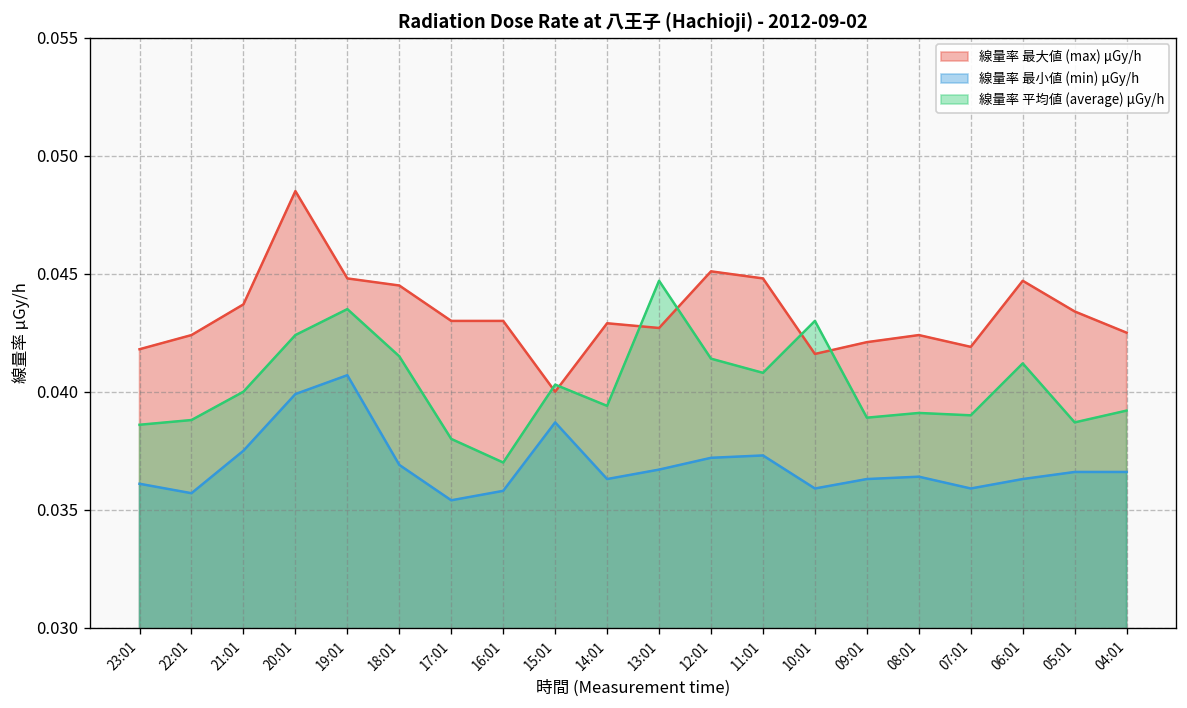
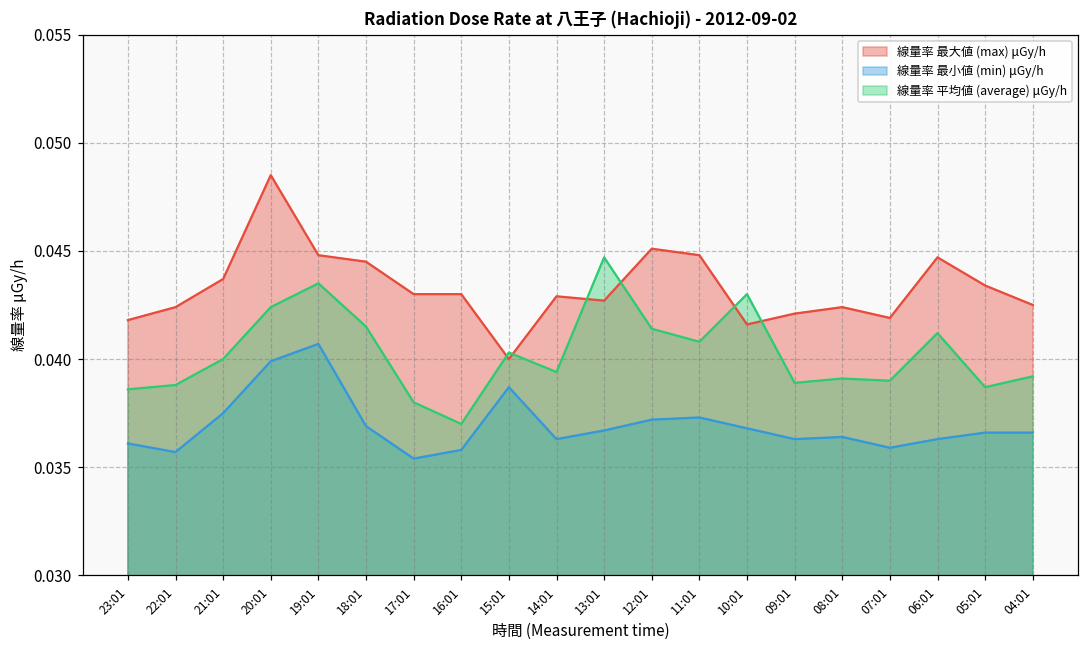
  {
    "線量率 最大値 (max) μGy/h": {
      "23:01": 0.0418,
      "22:01": 0.0424,
      "21:01": 0.0437,
      "20:01": 0.0485,
      "19:01": 0.0448,
      "18:01": 0.0445,
      "17:01": 0.0430,
      "16:01": 0.0430,
      "15:01": 0.0400,
      "14:01": 0.0429,
      "13:01": 0.0427,
      "12:01": 0.0451,
      "11:01": 0.0448,
      "10:01": 0.0416,
      "09:01": 0.0421,
      "08:01": 0.0424,
      "07:01": 0.0419,
      "06:01": 0.0447,
      "05:01": 0.0434,
      "04:01": 0.0425
    },
    "線量率 最小値 (min) μGy/h": {
      "23:01": 0.0361,
      "22:01": 0.0357,
      "21:01": 0.0375,
      "20:01": 0.0399,
      "19:01": 0.0407,
      "18:01": 0.0369,
      "17:01": 0.0354,
      "16:01": 0.0358,
      "15:01": 0.0387,
      "14:01": 0.0363,
      "13:01": 0.0367,
      "12:01": 0.0372,
      "11:01": 0.0373,
-     "10:01": 0.0359,
+     "10:01": 0.0368,
      "09:01": 0.0363,
      "08:01": 0.0364,
      "07:01": 0.0359,
      "06:01": 0.0363,
      "05:01": 0.0366,
      "04:01": 0.0366
    },
    "線量率 平均値 (average) μGy/h": {
      "23:01": 0.0386,
      "22:01": 0.0388,
      "21:01": 0.0400,
      "20:01": 0.0424,
      "19:01": 0.0435,
      "18:01": 0.0415,
      "17:01": 0.0380,
      "16:01": 0.0370,
      "15:01": 0.0403,
      "14:01": 0.0394,
      "13:01": 0.0447,
      "12:01": 0.0414,
      "11:01": 0.0408,
      "10:01": 0.0430,
      "09:01": 0.0389,
      "08:01": 0.0391,
      "07:01": 0.0390,
      "06:01": 0.0412,
      "05:01": 0.0387,
      "04:01": 0.0392
    }
  }
